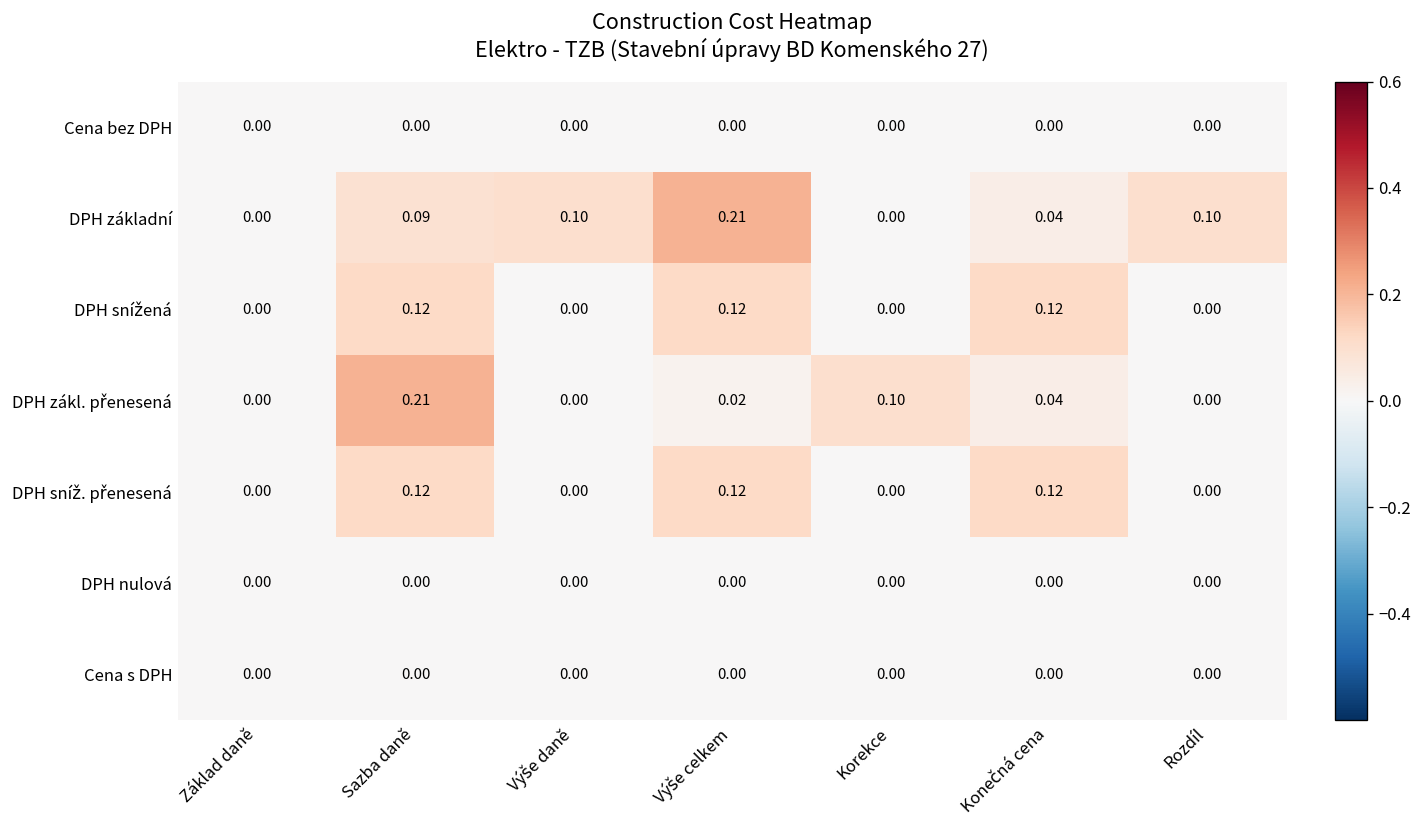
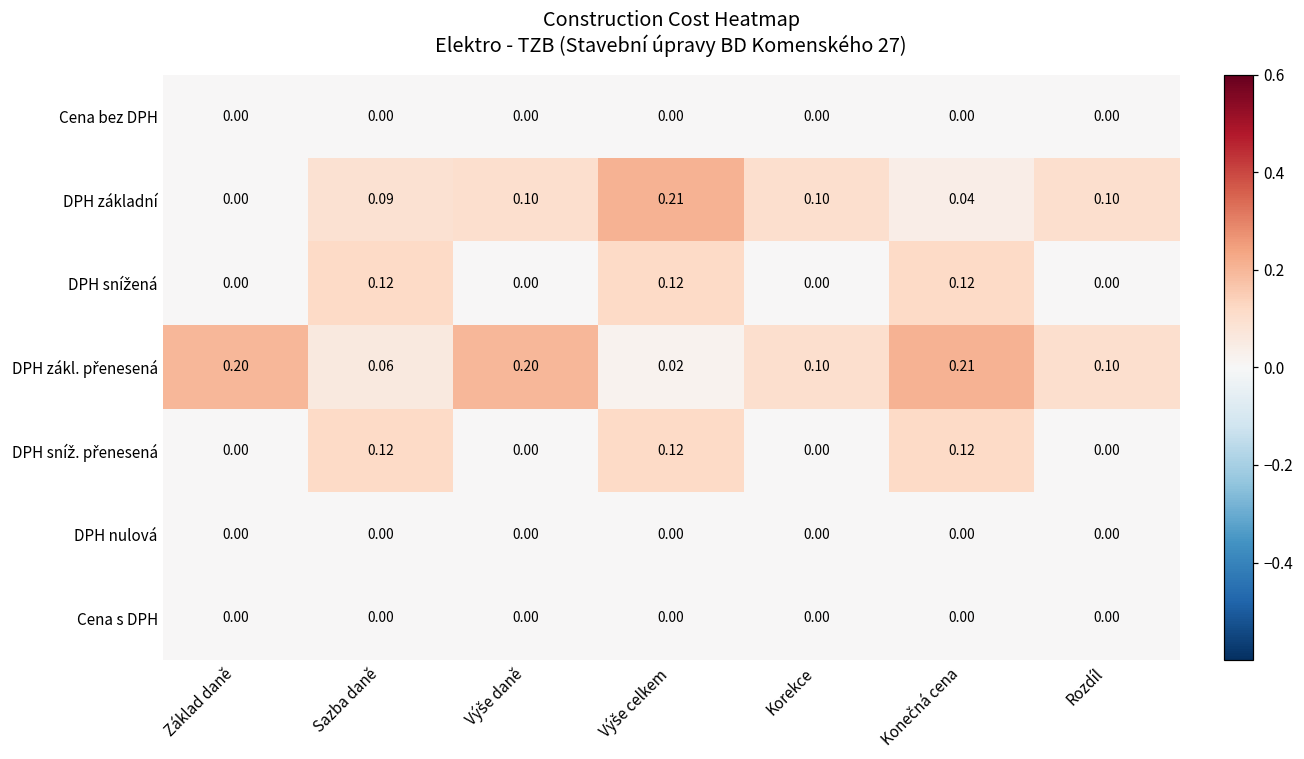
  {
    "Cena bez DPH": {
      "Základ daně": 0.00,
      "Sazba daně": 0.00,
      "Výše daně": 0.00,
      "Výše celkem": 0.00,
      "Korekce": 0.00,
      "Konečná cena": 0.00,
      "Rozdíl": 0.00
    },
    "DPH základní": {
      "Základ daně": 0.00,
      "Sazba daně": 0.09,
      "Výše daně": 0.10,
      "Výše celkem": 0.21,
-     "Korekce": 0.00,
+     "Korekce": 0.10,
      "Konečná cena": 0.04,
      "Rozdíl": 0.10
    },
    "DPH snížená": {
      "Základ daně": 0.00,
      "Sazba daně": 0.12,
      "Výše daně": 0.00,
      "Výše celkem": 0.12,
      "Korekce": 0.00,
      "Konečná cena": 0.12,
      "Rozdíl": 0.00
    },
    "DPH zákl. přenesená": {
-     "Základ daně": 0.00,
-     "Sazba daně": 0.21,
-     "Výše daně": 0.00,
+     "Základ daně": 0.20,
+     "Sazba daně": 0.06,
+     "Výše daně": 0.20,
      "Výše celkem": 0.02,
      "Korekce": 0.10,
-     "Konečná cena": 0.04,
-     "Rozdíl": 0.00
+     "Konečná cena": 0.21,
+     "Rozdíl": 0.10
    },
    "DPH sníž. přenesená": {
      "Základ daně": 0.00,
      "Sazba daně": 0.12,
      "Výše daně": 0.00,
      "Výše celkem": 0.12,
      "Korekce": 0.00,
      "Konečná cena": 0.12,
      "Rozdíl": 0.00
    },
    "DPH nulová": {
      "Základ daně": 0.00,
      "Sazba daně": 0.00,
      "Výše daně": 0.00,
      "Výše celkem": 0.00,
      "Korekce": 0.00,
      "Konečná cena": 0.00,
      "Rozdíl": 0.00
    },
    "Cena s DPH": {
      "Základ daně": 0.00,
      "Sazba daně": 0.00,
      "Výše daně": 0.00,
      "Výše celkem": 0.00,
      "Korekce": 0.00,
      "Konečná cena": 0.00,
      "Rozdíl": 0.00
    }
  }
